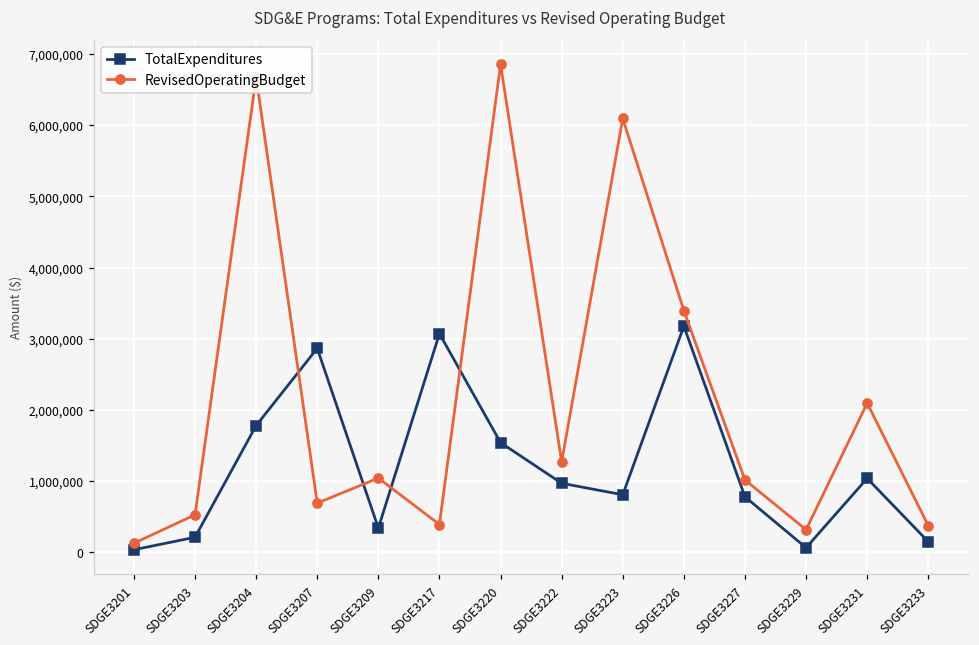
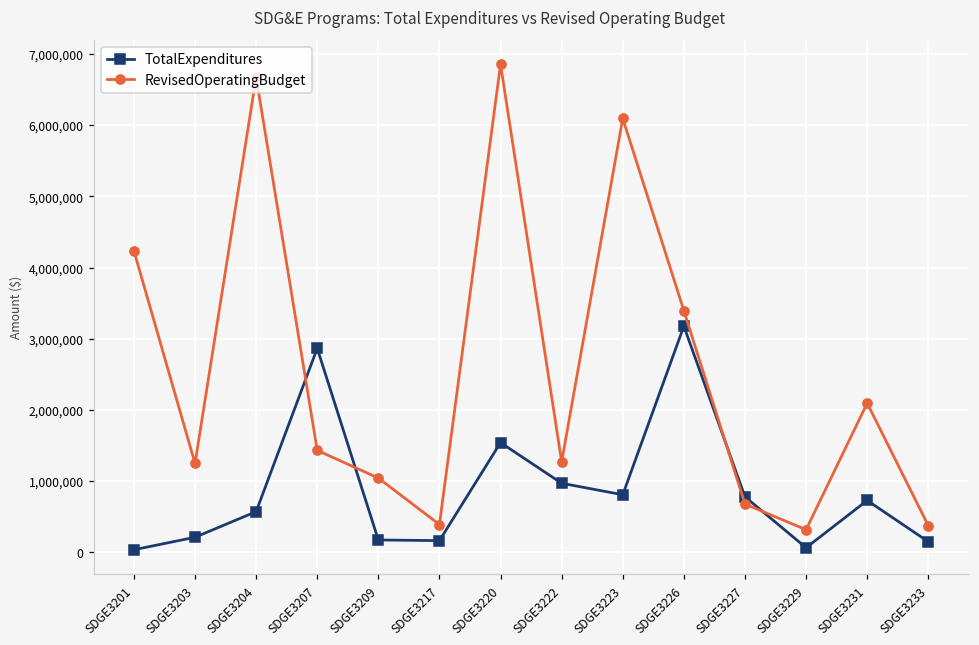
  {
    "TotalExpenditures": {
      "SDGE3201": "0",
      "SDGE3203": "200,000",
-     "SDGE3204": "1,800,000",
+     "SDGE3204": "600,000",
      "SDGE3207": "2,900,000",
-     "SDGE3209": "300,000",
-     "SDGE3217": "3,100,000",
+     "SDGE3209": "200,000",
+     "SDGE3217": "200,000",
      "SDGE3220": "1,500,000",
      "SDGE3222": "1,000,000",
      "SDGE3223": "800,000",
      "SDGE3226": "3,200,000",
      "SDGE3227": "800,000",
      "SDGE3229": "100,000",
-     "SDGE3231": "1,000,000",
+     "SDGE3231": "700,000",
      "SDGE3233": "100,000"
    },
    "RevisedOperatingBudget": {
-     "SDGE3201": "100,000",
-     "SDGE3203": "500,000",
-     "SDGE3207": "700,000",
+     "SDGE3201": "4,200,000",
+     "SDGE3203": "1,200,000",
+     "SDGE3207": "1,400,000",
      "SDGE3209": "1,000,000",
      "SDGE3217": "400,000",
      "SDGE3220": "6,900,000",
      "SDGE3222": "1,300,000",
      "SDGE3223": "6,100,000",
      "SDGE3226": "3,400,000",
-     "SDGE3227": "1,000,000",
+     "SDGE3227": "700,000",
      "SDGE3229": "300,000",
      "SDGE3231": "2,100,000",
      "SDGE3233": "400,000"
    }
  }
